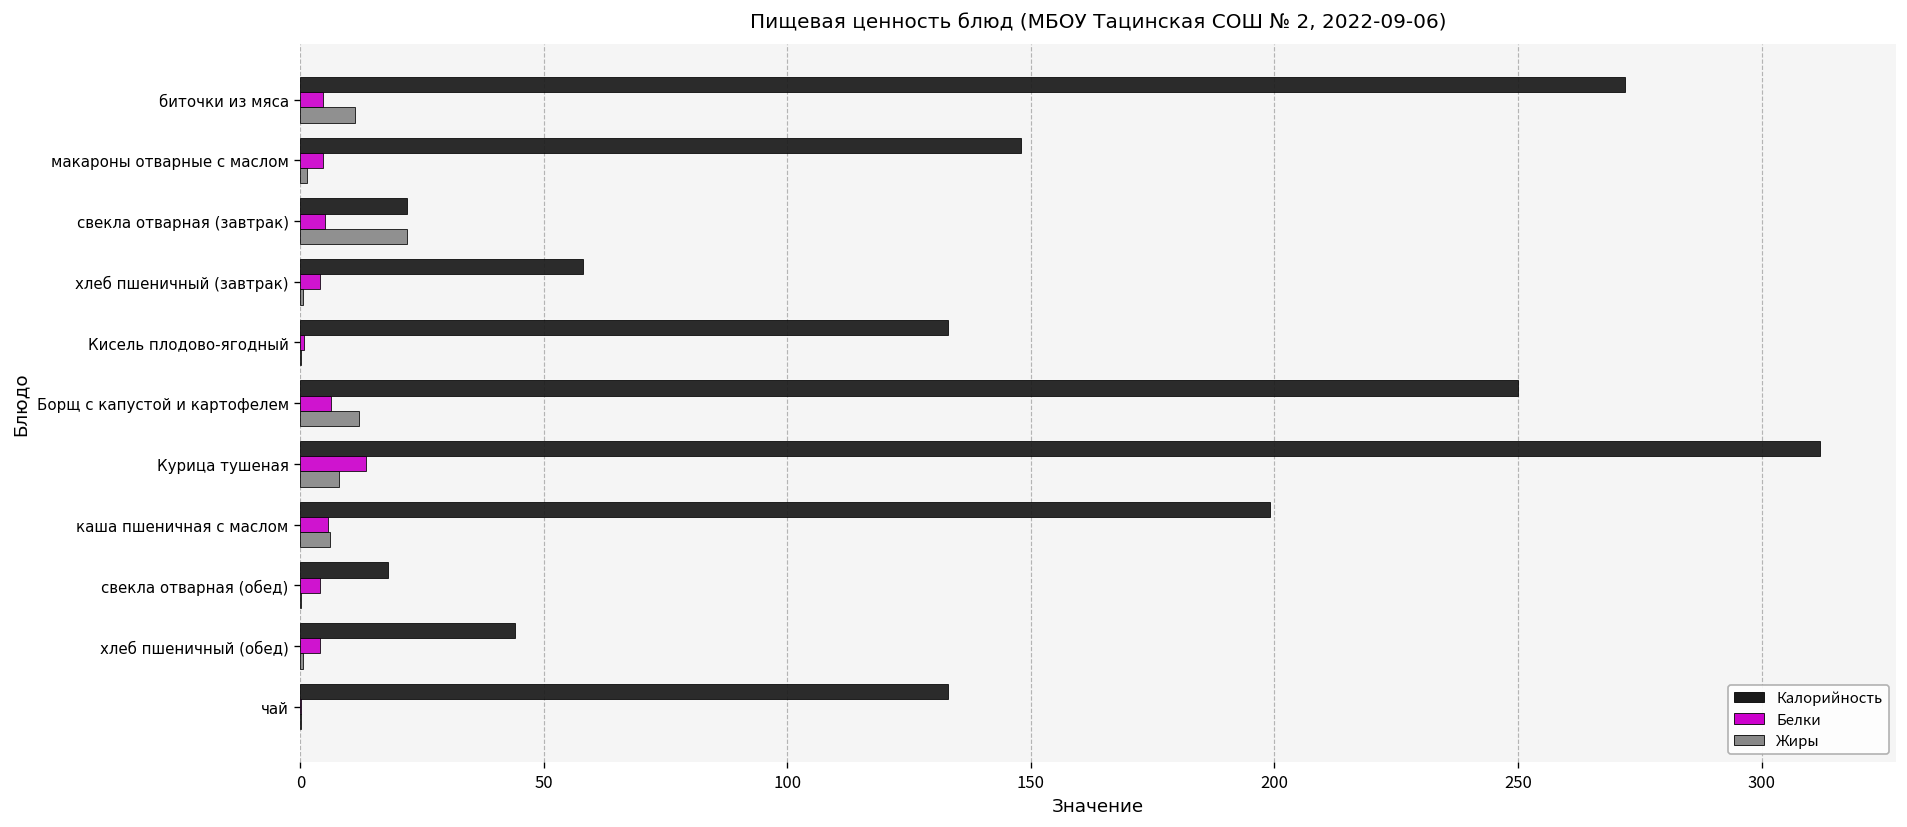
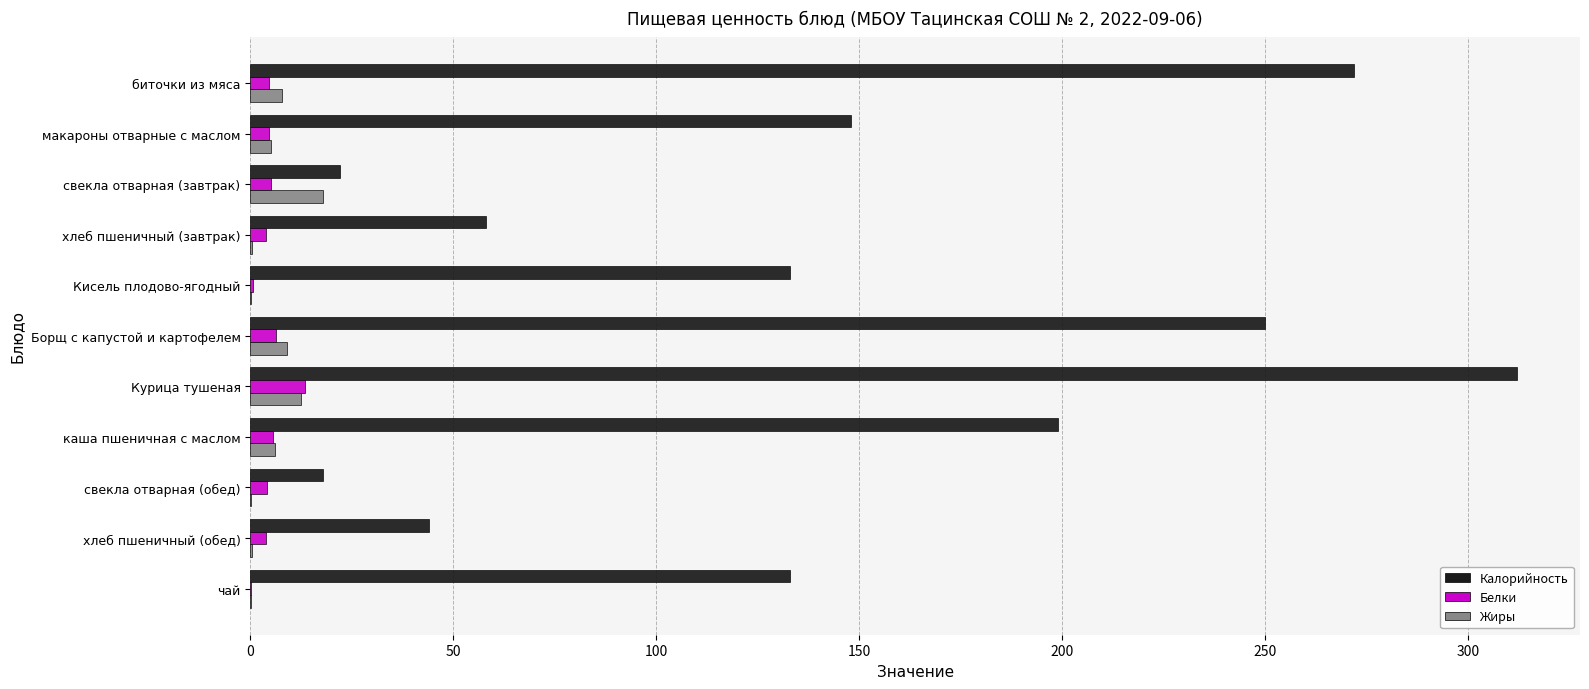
  {
    "Калорийность": {
      "биточки из мяса": 272,
      "макароны отварные с маслом": 148,
      "свекла отварная (завтрак)": 22,
      "хлеб пшеничный (завтрак)": 58,
      "Кисель плодово-ягодный": 133,
      "Борщ с капустой и картофелем": 250,
      "Курица тушеная": 312,
      "каша пшеничная с маслом": 199,
      "свекла отварная (обед)": 18,
      "хлеб пшеничный (обед)": 44,
      "чай": 133
    },
    "Белки": {
      "биточки из мяса": 5,
      "макароны отварные с маслом": 5,
      "свекла отварная (завтрак)": 5,
      "хлеб пшеничный (завтрак)": 4,
      "Кисель плодово-ягодный": 1,
      "Борщ с капустой и картофелем": 6,
      "Курица тушеная": 13,
      "каша пшеничная с маслом": 6,
      "свекла отварная (обед)": 4,
      "хлеб пшеничный (обед)": 4
    },
    "Жиры": {
-     "биточки из мяса": 11,
-     "макароны отварные с маслом": 1,
-     "свекла отварная (завтрак)": 22,
-     "Борщ с капустой и картофелем": 12,
-     "Курица тушеная": 8,
+     "биточки из мяса": 8,
+     "макароны отварные с маслом": 5,
+     "свекла отварная (завтрак)": 18,
+     "Борщ с капустой и картофелем": 9,
+     "Курица тушеная": 13,
      "каша пшеничная с маслом": 6
    }
  }
